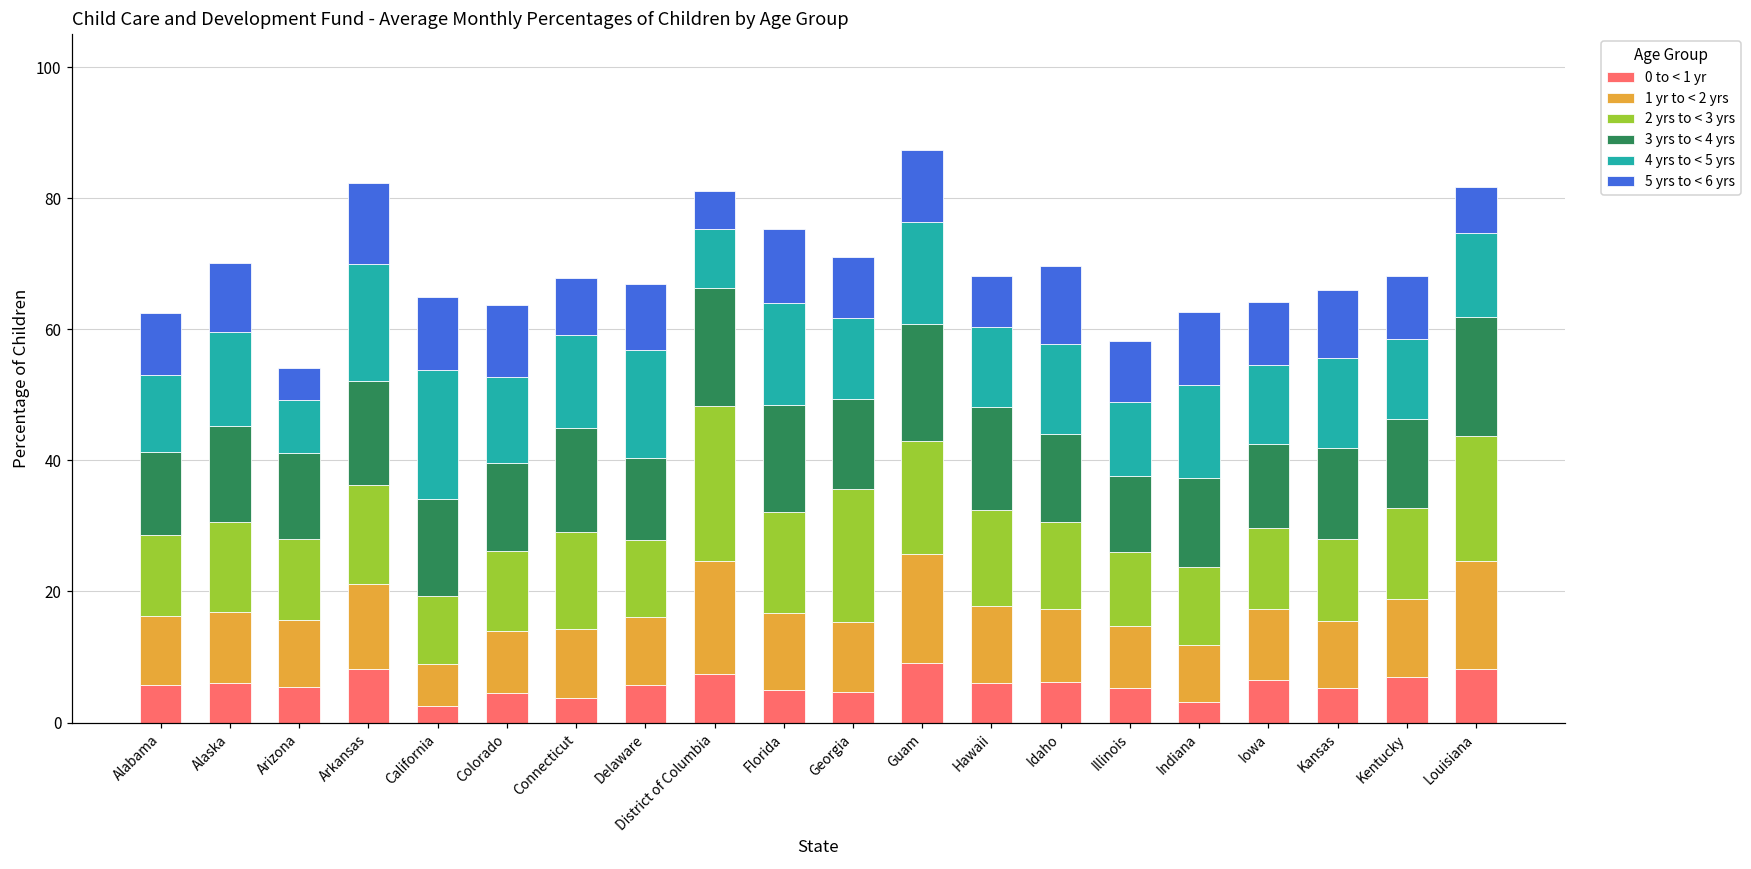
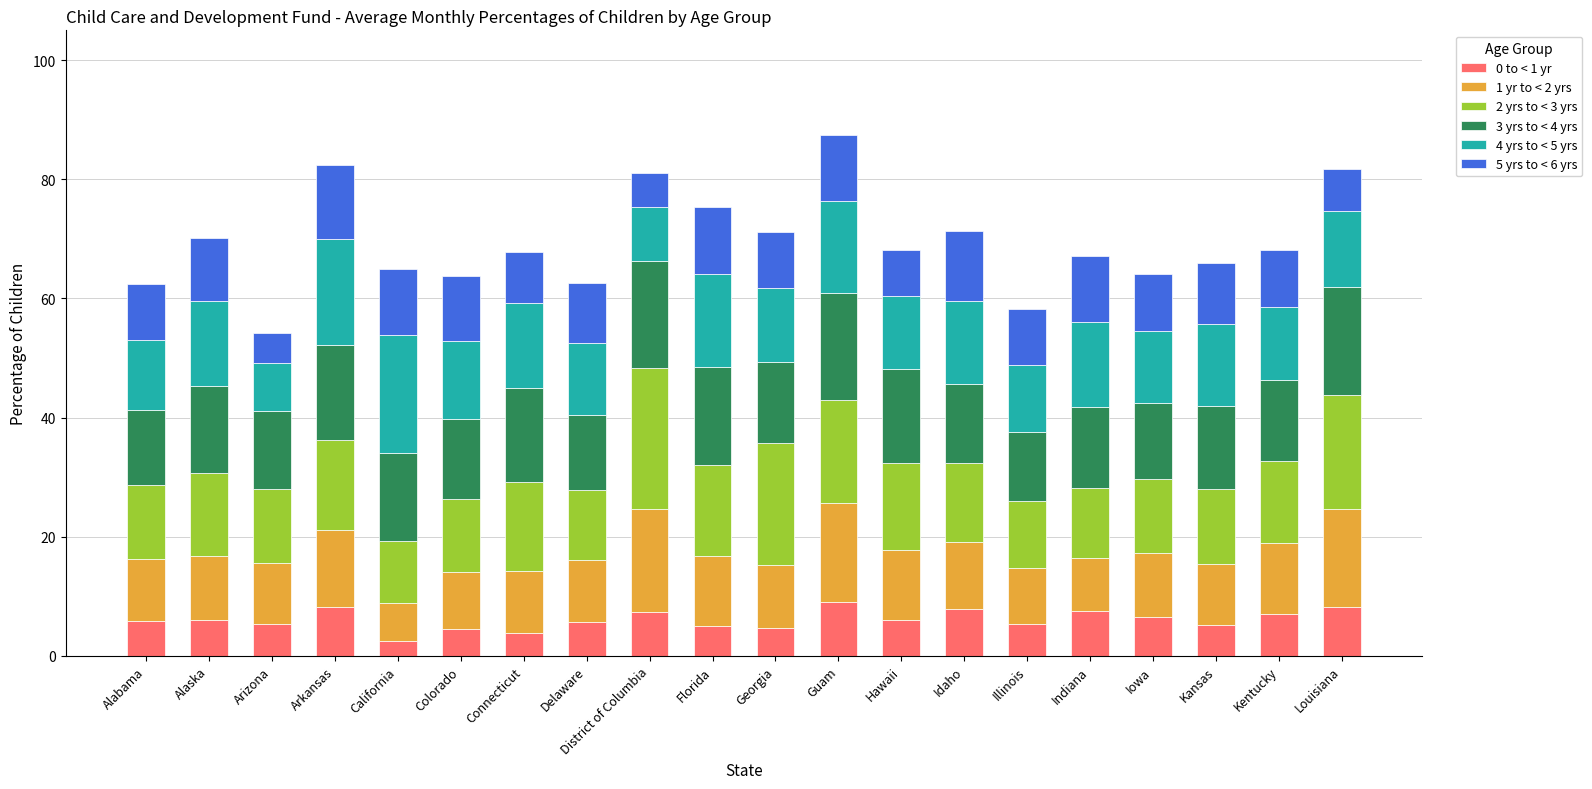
  {
    "0 to < 1 yr": {
      "Alabama": 6,
      "Alaska": 6,
      "Arizona": 5,
      "Arkansas": 8,
      "California": 3,
      "Colorado": 5,
      "Connecticut": 4,
      "Delaware": 6,
      "District of Columbia": 7,
      "Florida": 5,
      "Georgia": 5,
      "Guam": 9,
      "Hawaii": 6,
-     "Idaho": 6,
+     "Idaho": 8,
      "Illinois": 5,
-     "Indiana": 3,
+     "Indiana": 8,
      "Iowa": 6,
      "Kansas": 5,
      "Kentucky": 7,
      "Louisiana": 8
    },
    "1 yr to < 2 yrs": {
      "Alabama": 11,
      "Alaska": 11,
      "Arizona": 10,
      "Arkansas": 13,
      "California": 6,
      "Colorado": 9,
      "Connecticut": 11,
      "Delaware": 10,
      "District of Columbia": 17,
      "Florida": 12,
      "Georgia": 11,
      "Guam": 17,
      "Hawaii": 12,
      "Idaho": 11,
      "Illinois": 9,
      "Indiana": 9,
      "Iowa": 11,
      "Kansas": 10,
      "Kentucky": 12,
      "Louisiana": 16
    },
    "2 yrs to < 3 yrs": {
      "Alabama": 12,
      "Alaska": 14,
      "Arizona": 12,
      "Arkansas": 15,
      "California": 10,
      "Colorado": 12,
      "Connecticut": 15,
      "Delaware": 12,
      "District of Columbia": 24,
      "Florida": 15,
      "Georgia": 20,
      "Guam": 17,
      "Hawaii": 15,
      "Idaho": 13,
      "Illinois": 11,
      "Indiana": 12,
      "Iowa": 12,
      "Kansas": 13,
      "Kentucky": 14,
      "Louisiana": 19
    },
    "3 yrs to < 4 yrs": {
      "Alabama": 13,
      "Alaska": 15,
      "Arizona": 13,
      "Arkansas": 16,
      "California": 15,
      "Colorado": 13,
      "Connecticut": 16,
      "Delaware": 12,
      "District of Columbia": 18,
      "Florida": 16,
      "Georgia": 14,
      "Guam": 18,
      "Hawaii": 16,
      "Idaho": 13,
      "Illinois": 12,
      "Indiana": 14,
      "Iowa": 13,
      "Kansas": 14,
      "Kentucky": 13,
      "Louisiana": 18
    },
    "4 yrs to < 5 yrs": {
      "Alabama": 12,
      "Alaska": 14,
      "Arizona": 8,
      "Arkansas": 18,
      "California": 20,
      "Colorado": 13,
      "Connecticut": 14,
-     "Delaware": 16,
+     "Delaware": 12,
      "District of Columbia": 9,
      "Florida": 15,
      "Georgia": 12,
      "Guam": 15,
      "Hawaii": 12,
      "Idaho": 14,
      "Illinois": 11,
      "Indiana": 14,
      "Iowa": 12,
      "Kansas": 14,
      "Kentucky": 12,
      "Louisiana": 13
    },
    "5 yrs to < 6 yrs": {
      "Alabama": 9,
      "Alaska": 10,
      "Arizona": 5,
      "Arkansas": 12,
      "California": 11,
      "Colorado": 11,
      "Connecticut": 9,
      "Delaware": 10,
      "District of Columbia": 6,
      "Florida": 11,
      "Georgia": 9,
      "Guam": 11,
      "Hawaii": 8,
      "Idaho": 12,
      "Illinois": 9,
      "Indiana": 11,
      "Iowa": 10,
      "Kansas": 10,
      "Kentucky": 10,
      "Louisiana": 7
    }
  }
